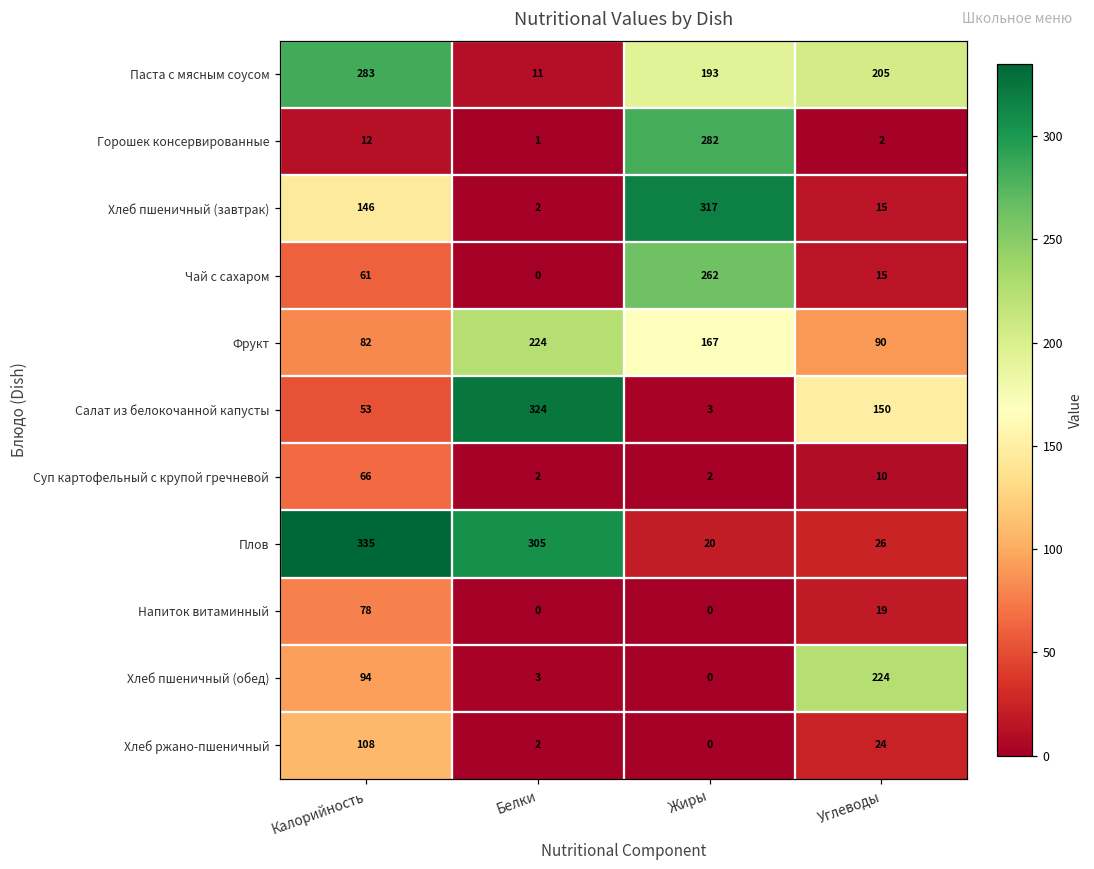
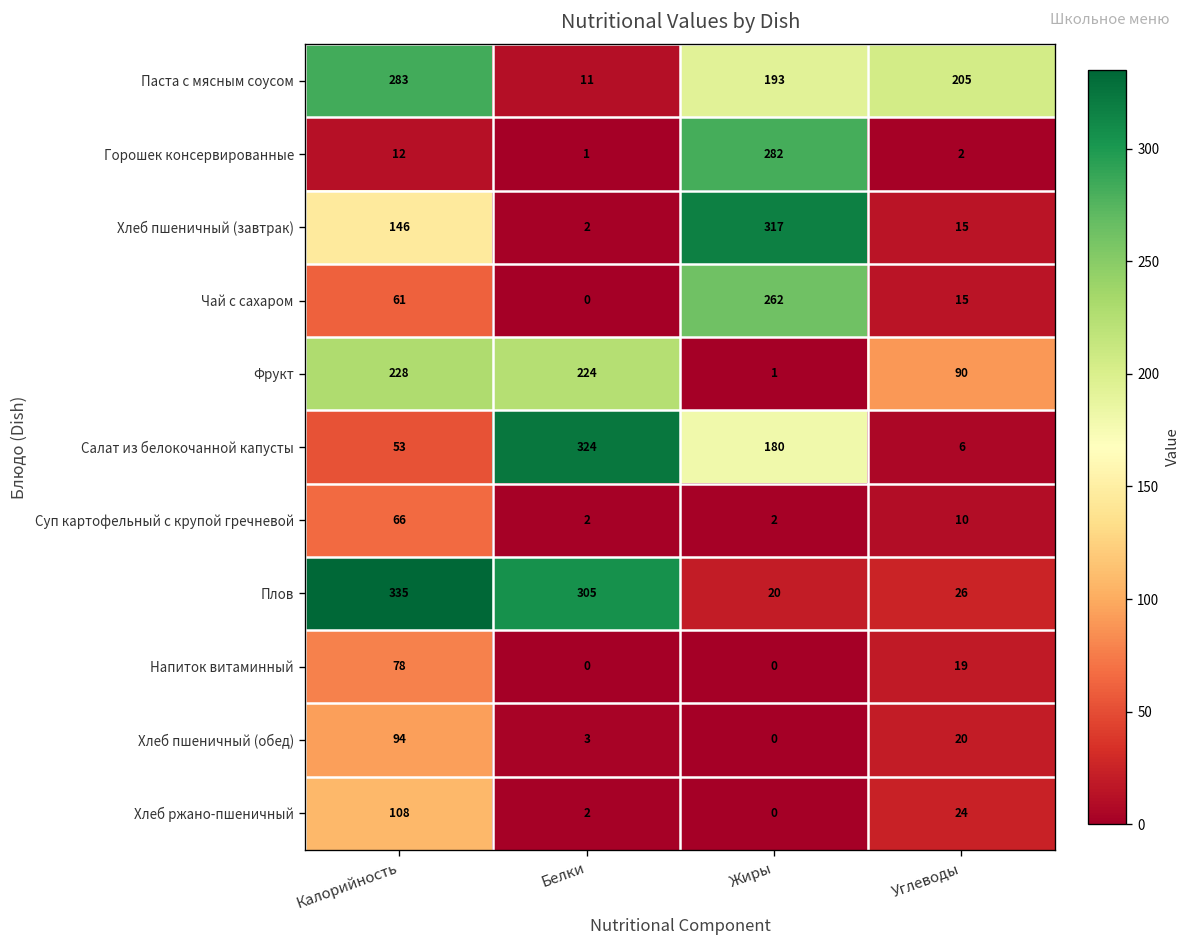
  {
    "Паста с мясным соусом": {
      "Калорийность": 283,
      "Белки": 11,
      "Жиры": 193,
      "Углеводы": 205
    },
    "Горошек консервированные": {
      "Калорийность": 12,
      "Белки": 1,
      "Жиры": 282,
      "Углеводы": 2
    },
    "Хлеб пшеничный (завтрак)": {
      "Калорийность": 146,
      "Белки": 2,
      "Жиры": 317,
      "Углеводы": 15
    },
    "Чай с сахаром": {
      "Калорийность": 61,
      "Белки": 0,
      "Жиры": 262,
      "Углеводы": 15
    },
    "Фрукт": {
-     "Калорийность": 82,
+     "Калорийность": 228,
      "Белки": 224,
-     "Жиры": 167,
+     "Жиры": 1,
      "Углеводы": 90
    },
    "Салат из белокочанной капусты": {
      "Калорийность": 53,
      "Белки": 324,
-     "Жиры": 3,
-     "Углеводы": 150
+     "Жиры": 180,
+     "Углеводы": 6
    },
    "Суп картофельный с крупой гречневой": {
      "Калорийность": 66,
      "Белки": 2,
      "Жиры": 2,
      "Углеводы": 10
    },
    "Плов": {
      "Калорийность": 335,
      "Белки": 305,
      "Жиры": 20,
      "Углеводы": 26
    },
    "Напиток витаминный": {
      "Калорийность": 78,
      "Белки": 0,
      "Жиры": 0,
      "Углеводы": 19
    },
    "Хлеб пшеничный (обед)": {
      "Калорийность": 94,
      "Белки": 3,
      "Жиры": 0,
-     "Углеводы": 224
+     "Углеводы": 20
    },
    "Хлеб ржано-пшеничный": {
      "Калорийность": 108,
      "Белки": 2,
      "Жиры": 0,
      "Углеводы": 24
    }
  }
